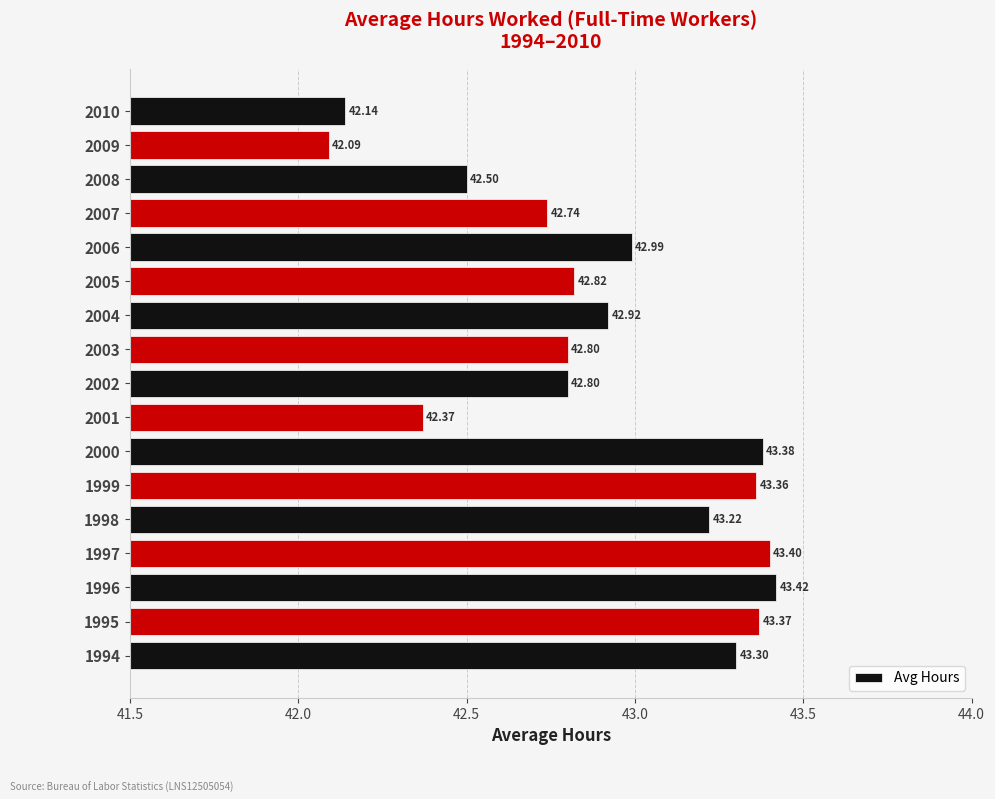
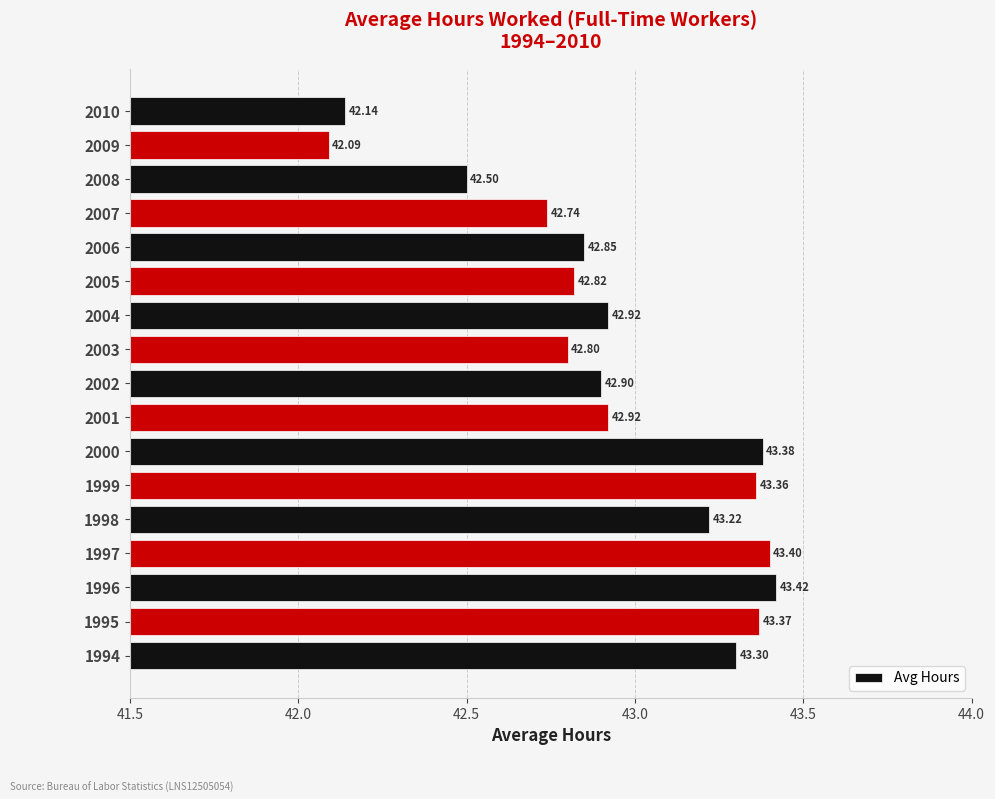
  {
    "2010": 42.14,
    "2009": 42.09,
    "2008": 42.50,
    "2007": 42.74,
-   "2006": 42.99,
+   "2006": 42.85,
    "2005": 42.82,
    "2004": 42.92,
    "2003": 42.80,
-   "2002": 42.80,
-   "2001": 42.37,
+   "2002": 42.90,
+   "2001": 42.92,
    "2000": 43.38,
    "1999": 43.36,
    "1998": 43.22,
    "1997": 43.40,
    "1996": 43.42,
    "1995": 43.37,
    "1994": 43.30
  }
